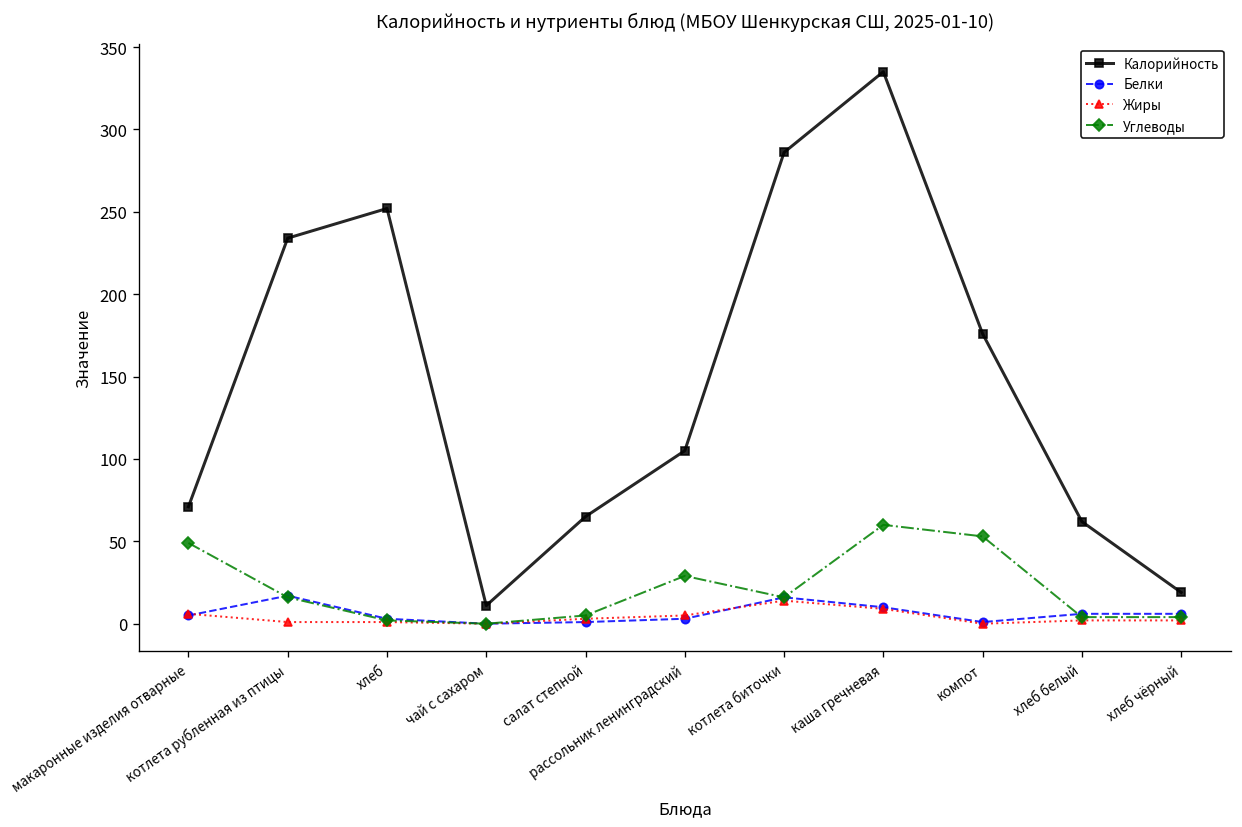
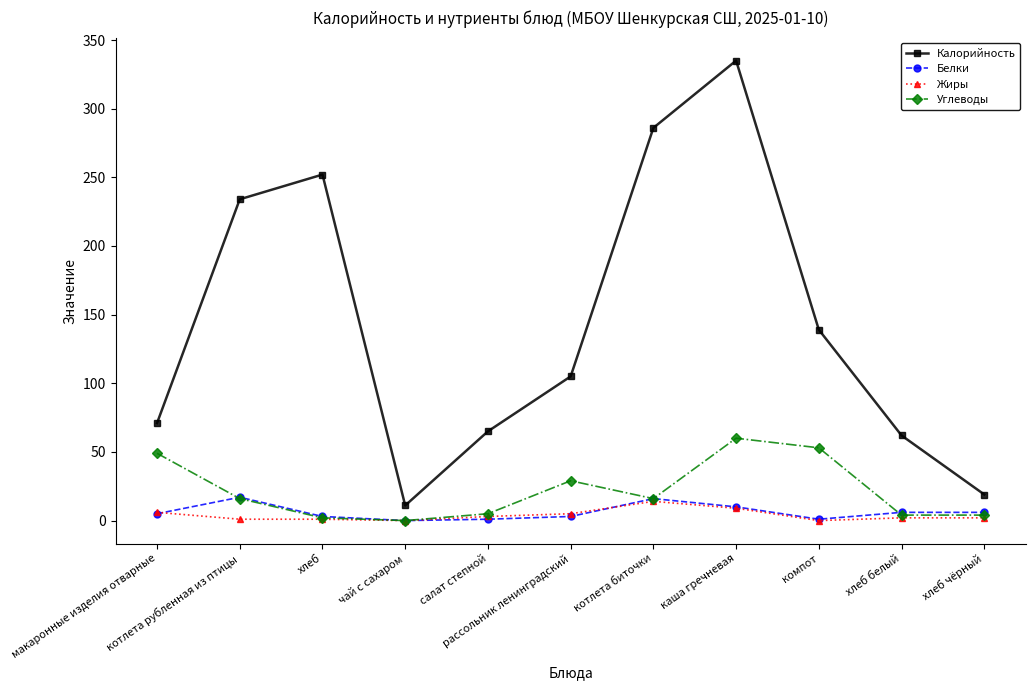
  {
    "Калорийность": {
      "макаронные изделия отварные": 71,
      "котлета рубленная из птицы": 234,
      "хлеб": 252,
      "чай с сахаром": 11,
      "салат степной": 65,
      "рассольник ленинградский": 105,
      "котлета биточки": 286,
      "каша гречневая": 335,
-     "компот": 176,
+     "компот": 139,
      "хлеб белый": 62,
      "хлеб чёрный": 19
    },
    "Белки": {
      "салат степной": 1,
      "рассольник ленинградский": 3,
      "хлеб белый": 6,
      "хлеб чёрный": 6
    },
    "Жиры": {
      "котлета рубленная из птицы": 1,
      "салат степной": 3,
      "рассольник ленинградский": 5,
      "котлета биточки": 14,
      "хлеб белый": 2,
      "хлеб чёрный": 2
    },
    "Углеводы": {
      "макаронные изделия отварные": 49,
      "салат степной": 5,
      "рассольник ленинградский": 29,
      "каша гречневая": 60,
      "компот": 53,
      "хлеб белый": 4,
      "хлеб чёрный": 4
    }
  }
